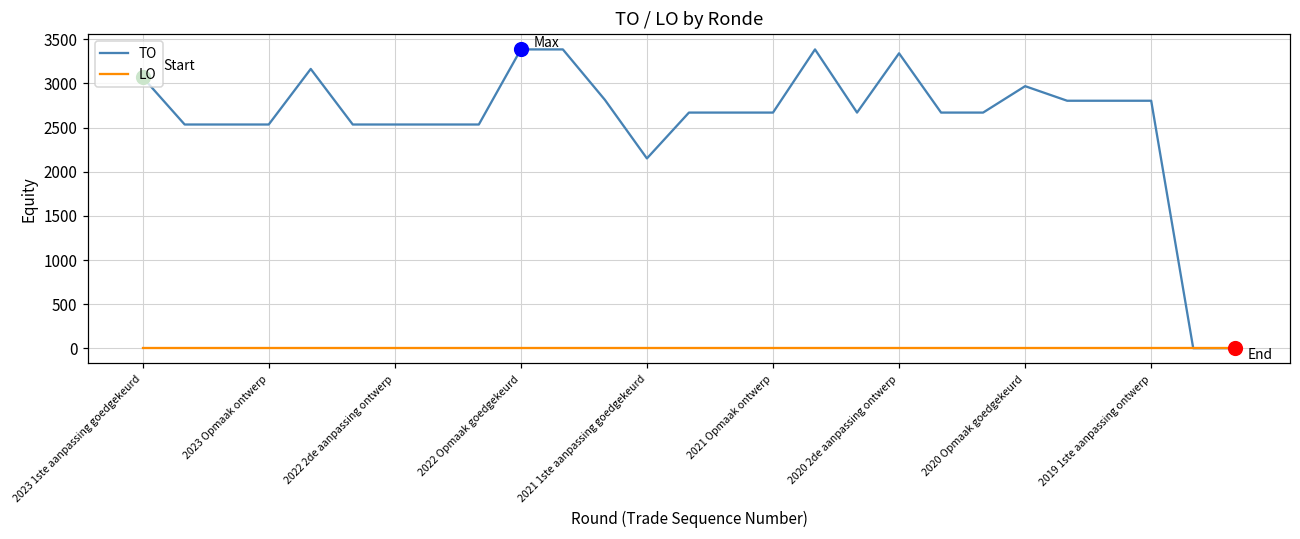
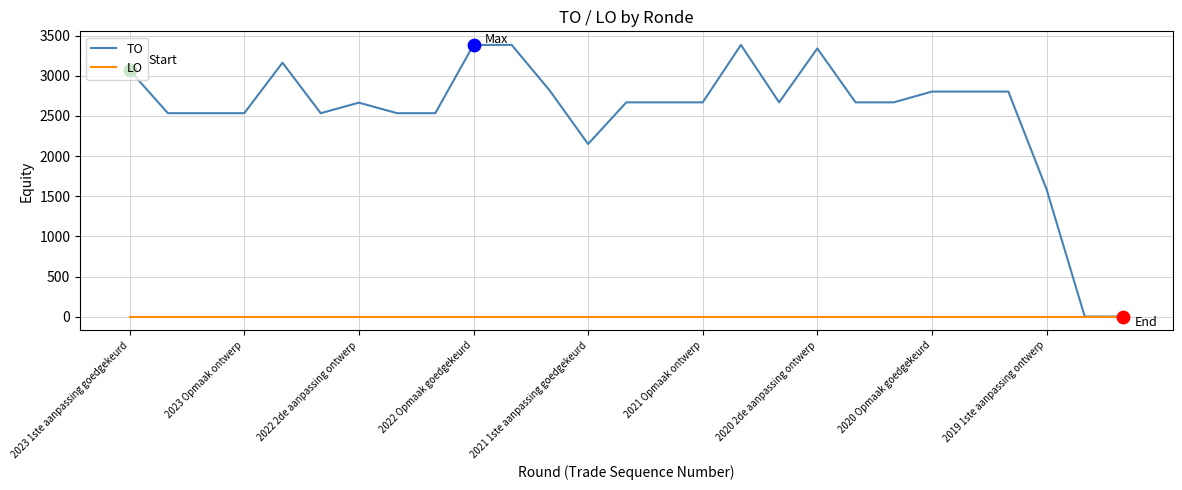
  {
    "TO": {
      "2023 Opmaak ontwerp": 2500,
-     "2022 2de aanpassing ontwerp": 2500,
+     "2022 2de aanpassing ontwerp": 2700,
      "2021 1ste aanpassing goedgekeurd": 2200,
      "2021 Opmaak ontwerp": 2700,
      "2020 2de aanpassing ontwerp": 3300,
-     "2020 Opmaak goedgekeurd": 3000,
-     "2019 1ste aanpassing ontwerp": 2800
+     "2020 Opmaak goedgekeurd": 2800,
+     "2019 1ste aanpassing ontwerp": 1600
    },
    "LO": {
      "2023 1ste aanpassing goedgekeurd": 0,
      "2023 Opmaak ontwerp": 0,
      "2022 2de aanpassing ontwerp": 0,
      "2022 Opmaak goedgekeurd": 0,
      "2021 1ste aanpassing goedgekeurd": 0,
      "2021 Opmaak ontwerp": 0,
      "2020 2de aanpassing ontwerp": 0,
      "2020 Opmaak goedgekeurd": 0,
      "2019 1ste aanpassing ontwerp": 0
    }
  }
